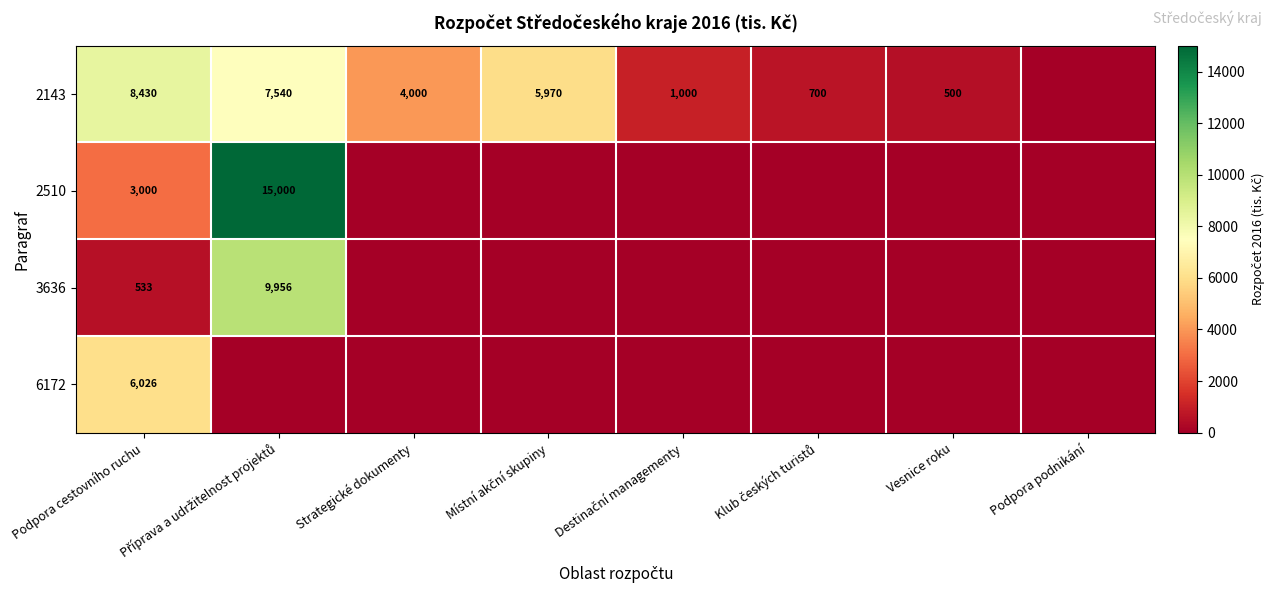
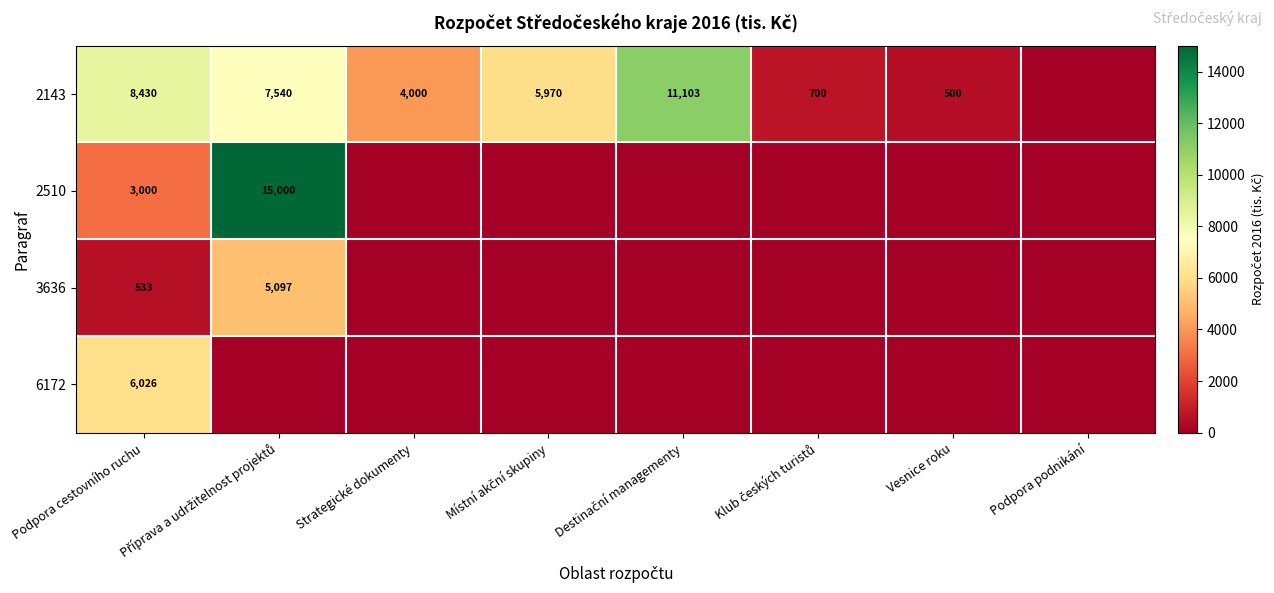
  {
    "2143": {
      "Podpora cestovního ruchu": "8,430",
      "Příprava a udržitelnost projektů": "7,540",
      "Strategické dokumenty": "4,000",
      "Místní akční skupiny": "5,970",
-     "Destinační managementy": "1,000",
+     "Destinační managementy": "11,103",
      "Klub českých turistů": "700",
      "Vesnice roku": "500"
    },
    "2510": {
      "Podpora cestovního ruchu": "3,000",
      "Příprava a udržitelnost projektů": "15,000"
    },
    "3636": {
      "Podpora cestovního ruchu": "533",
-     "Příprava a udržitelnost projektů": "9,956"
+     "Příprava a udržitelnost projektů": "5,097"
    },
    "6172": {
      "Podpora cestovního ruchu": "6,026"
    }
  }
